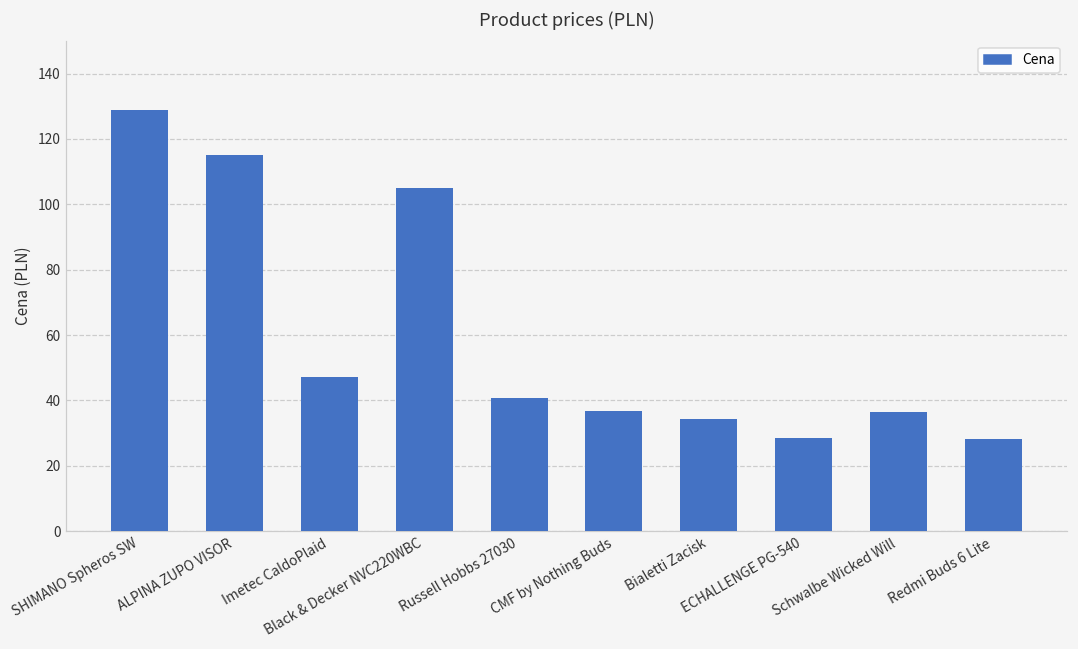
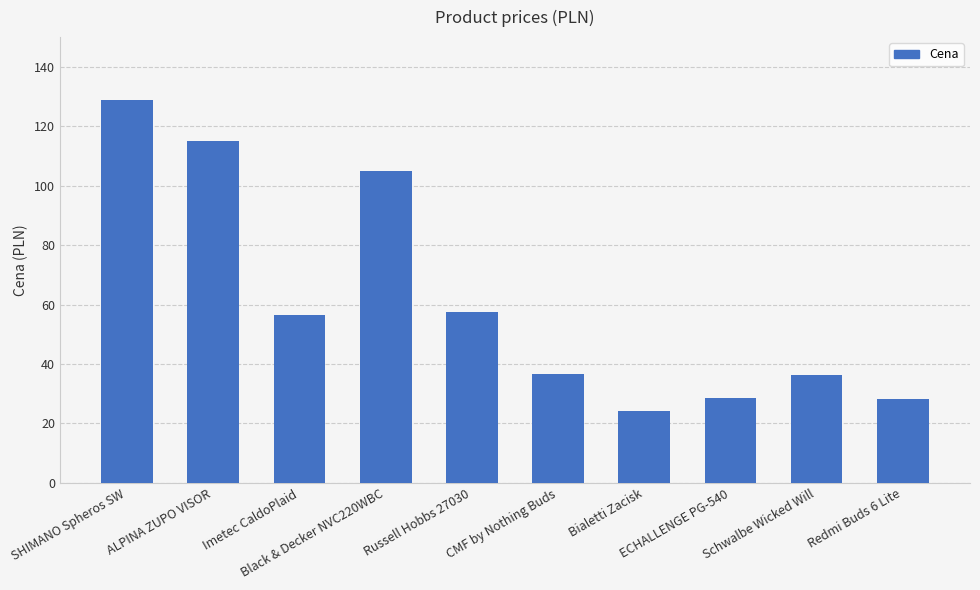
  {
    "SHIMANO Spheros SW": 129,
    "ALPINA ZUPO VISOR": 115,
-   "Imetec CaldoPlaid": 47,
+   "Imetec CaldoPlaid": 57,
    "Black & Decker NVC220WBC": 105,
-   "Russell Hobbs 27030": 41,
+   "Russell Hobbs 27030": 58,
    "CMF by Nothing Buds": 37,
-   "Bialetti Zacisk": 34,
+   "Bialetti Zacisk": 24,
    "ECHALLENGE PG-540": 29,
    "Schwalbe Wicked Will": 36,
    "Redmi Buds 6 Lite": 28
  }
